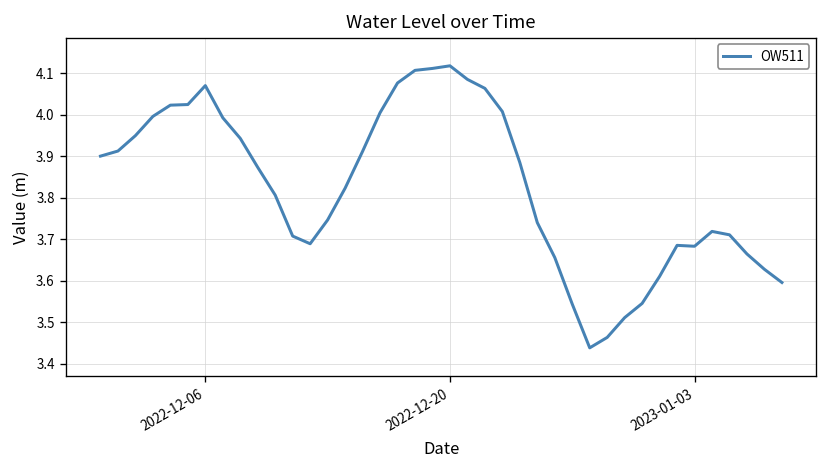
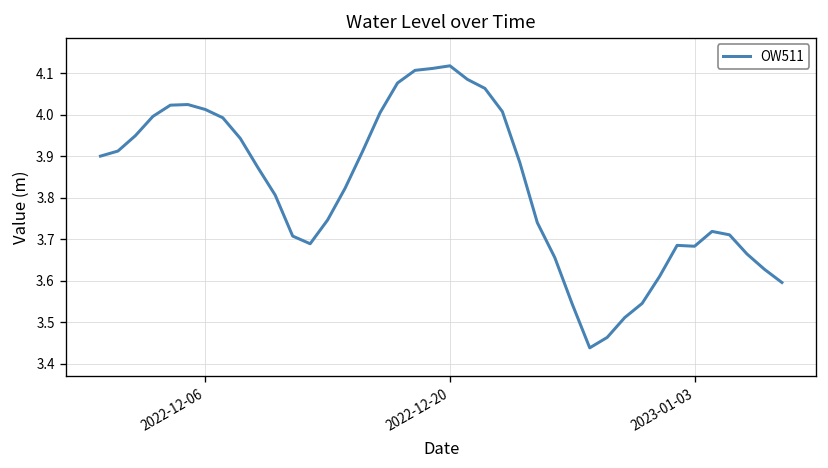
  {
-   "2022-12-06": 4.07,
+   "2022-12-06": 4.01,
    "2022-12-20": 4.12,
    "2023-01-03": 3.68
  }
